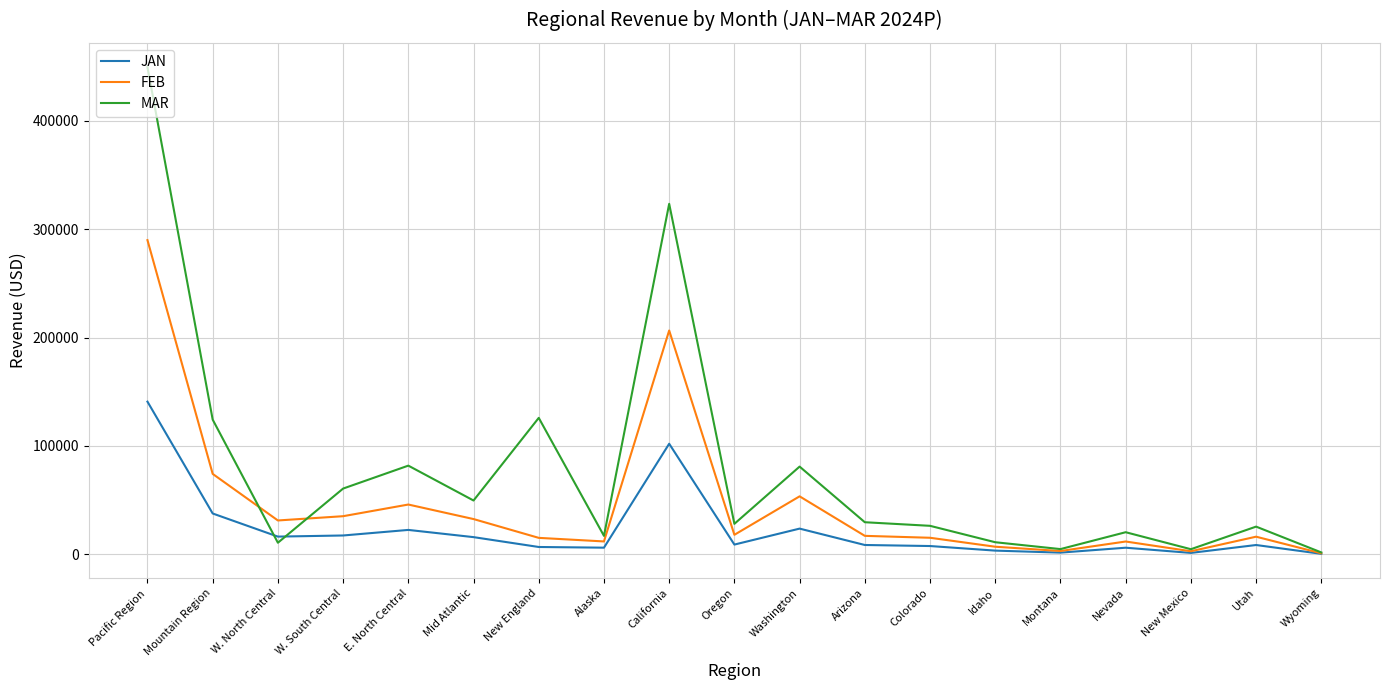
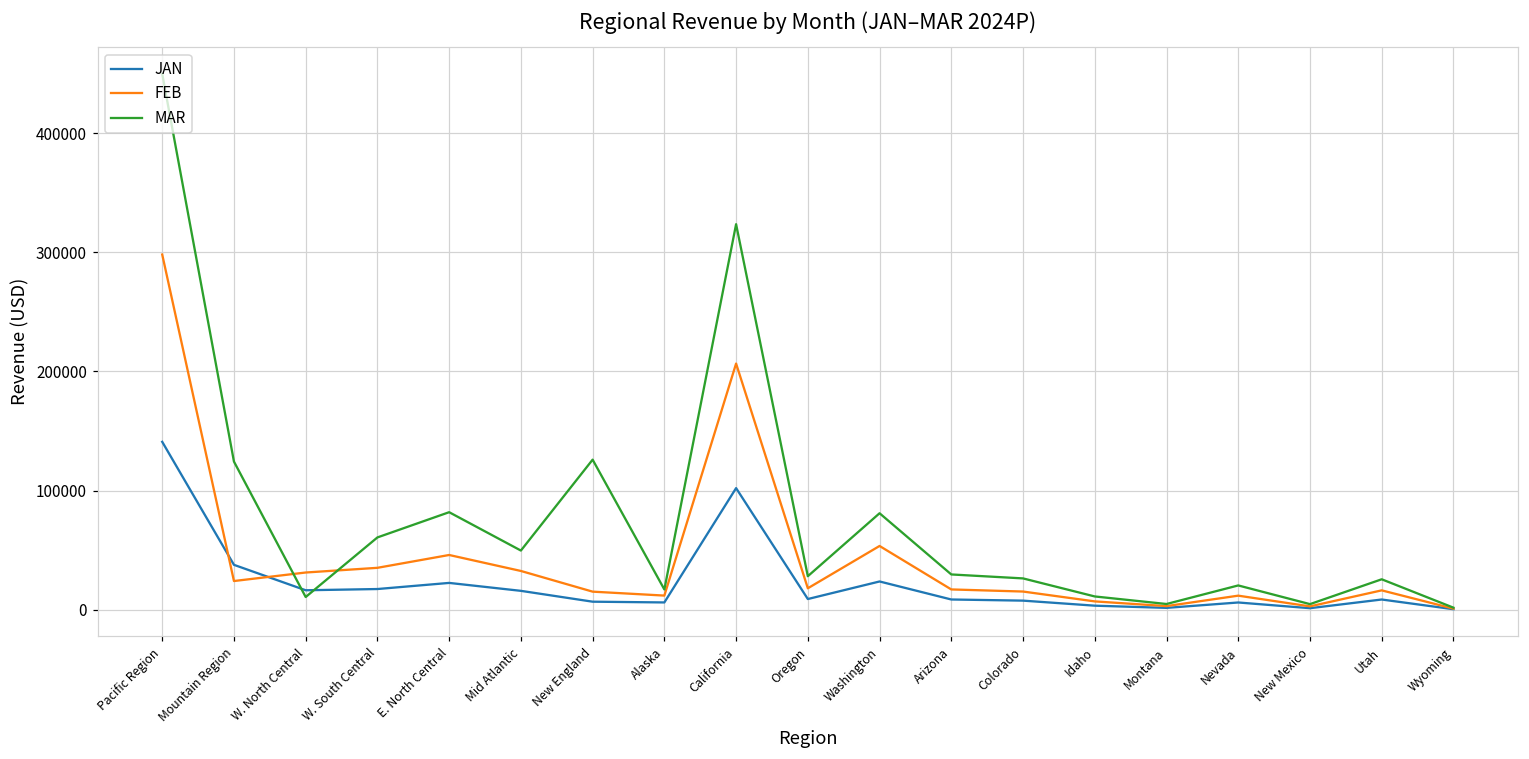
  {
    "JAN": {
      "Pacific Region": 141000,
      "Mountain Region": 38000,
      "W. North Central": 16000,
      "W. South Central": 17000,
      "E. North Central": 23000,
      "Mid Atlantic": 16000,
      "New England": 7000,
      "Alaska": 6000,
      "California": 102000,
      "Oregon": 9000,
      "Washington": 24000,
      "Arizona": 9000,
      "Colorado": 8000,
      "Idaho": 3000,
      "Nevada": 6000,
      "Utah": 9000
    },
    "FEB": {
-     "Pacific Region": 290000,
-     "Mountain Region": 74000,
+     "Pacific Region": 298000,
+     "Mountain Region": 24000,
      "W. North Central": 31000,
      "W. South Central": 35000,
      "E. North Central": 46000,
      "Mid Atlantic": 33000,
      "New England": 15000,
      "Alaska": 12000,
      "California": 207000,
      "Oregon": 18000,
      "Washington": 54000,
      "Arizona": 17000,
      "Colorado": 15000,
      "Idaho": 7000,
      "Nevada": 12000,
      "Utah": 16000
    },
    "MAR": {
      "Mountain Region": 124000,
      "W. North Central": 11000,
      "W. South Central": 61000,
      "E. North Central": 82000,
      "Mid Atlantic": 50000,
      "New England": 126000,
      "Alaska": 17000,
      "California": 323000,
      "Oregon": 28000,
      "Washington": 81000,
      "Arizona": 30000,
      "Colorado": 26000,
      "Idaho": 11000,
      "Nevada": 20000,
      "Utah": 26000
    }
  }
